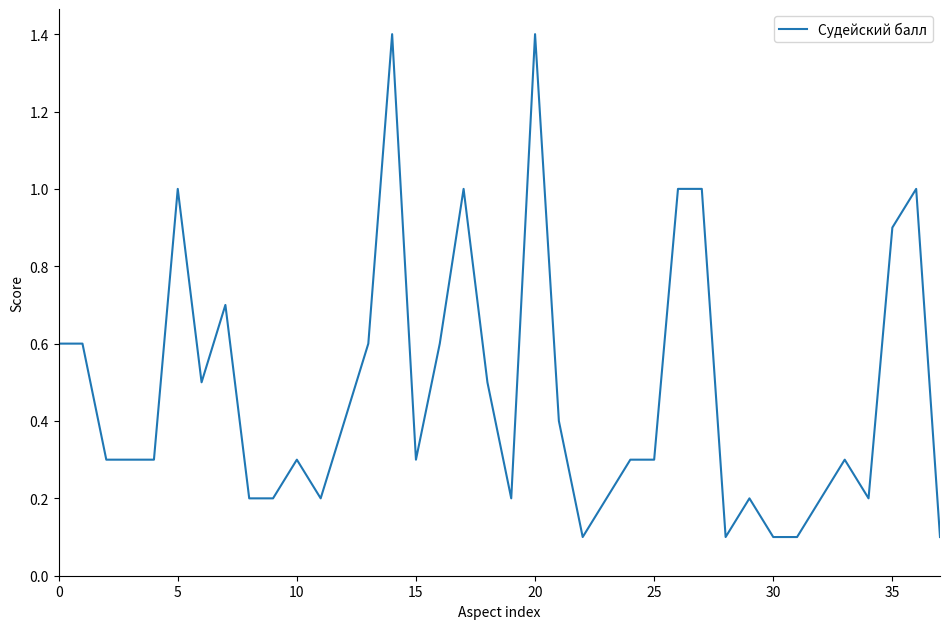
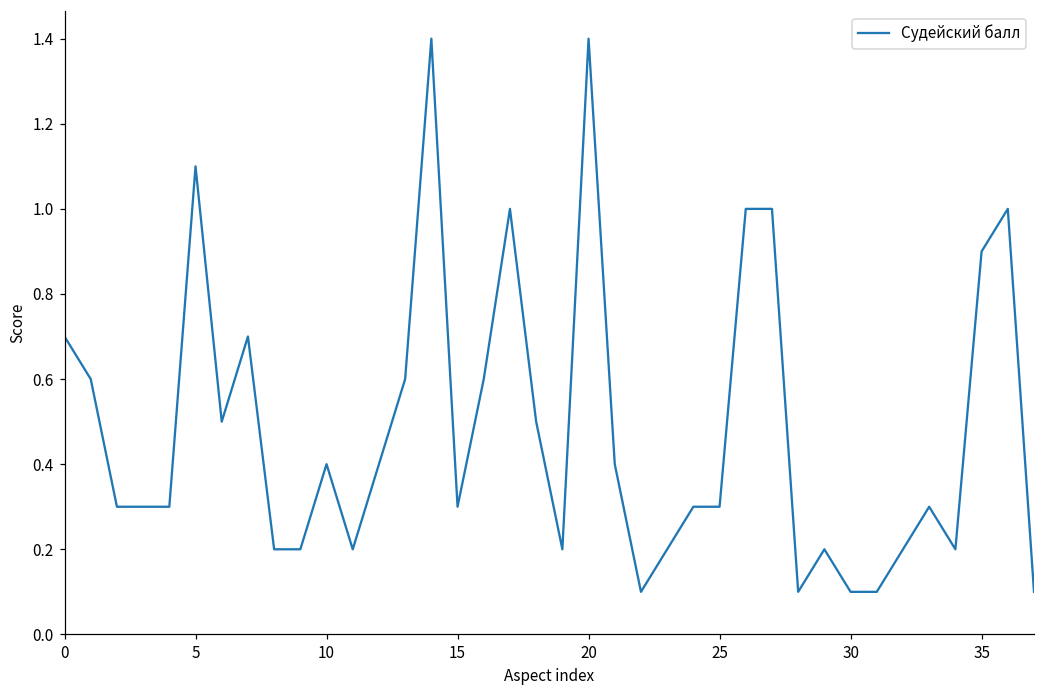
  {
-   "0": 0.6,
-   "5": 1.0,
-   "10": 0.3,
+   "0": 0.7,
+   "5": 1.1,
+   "10": 0.4,
    "15": 0.3,
    "20": 1.4,
    "25": 0.3,
    "30": 0.1,
    "35": 0.9
  }
